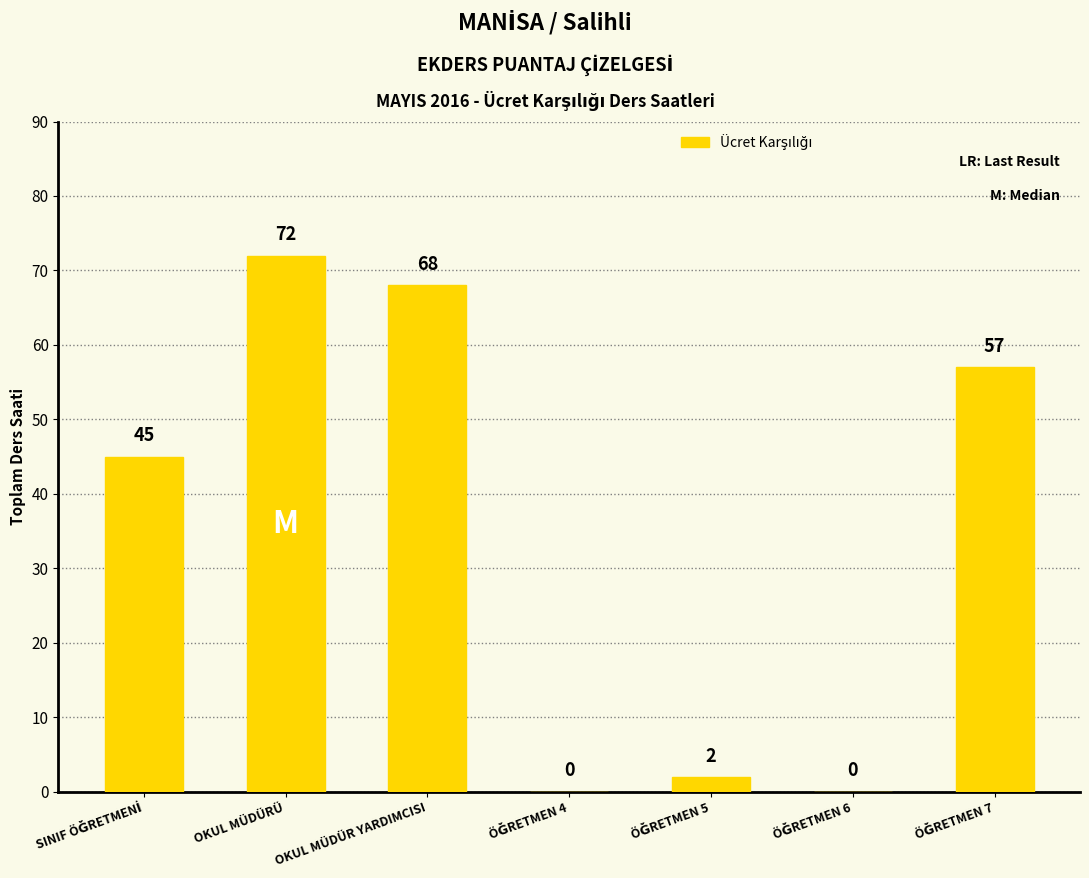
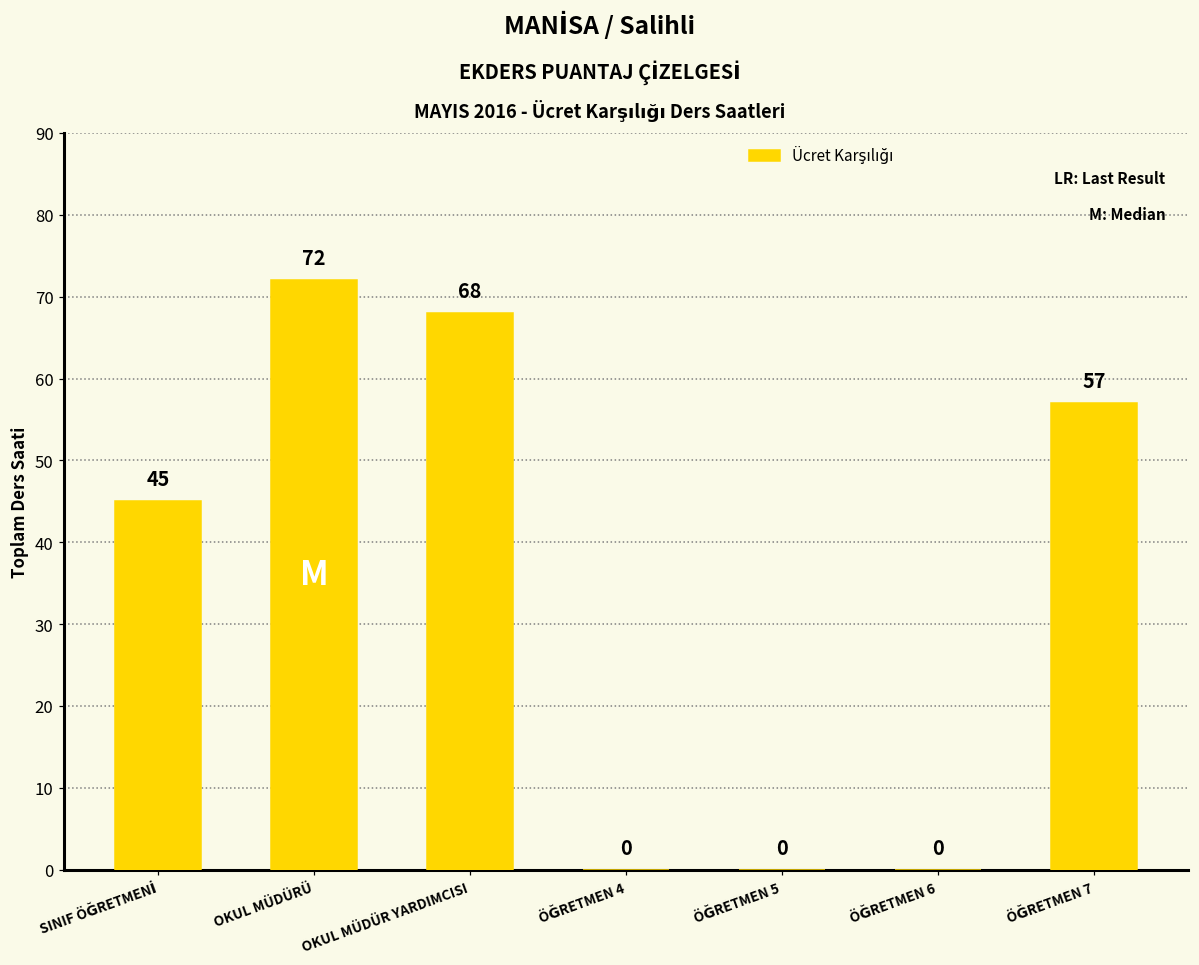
  {
    "SINIF ÖĞRETMENİ": 45,
    "OKUL MÜDÜRÜ": 72,
    "OKUL MÜDÜR YARDIMCISI": 68,
    "ÖĞRETMEN 4": 0,
-   "ÖĞRETMEN 5": 2,
+   "ÖĞRETMEN 5": 0,
    "ÖĞRETMEN 6": 0,
    "ÖĞRETMEN 7": 57
  }
